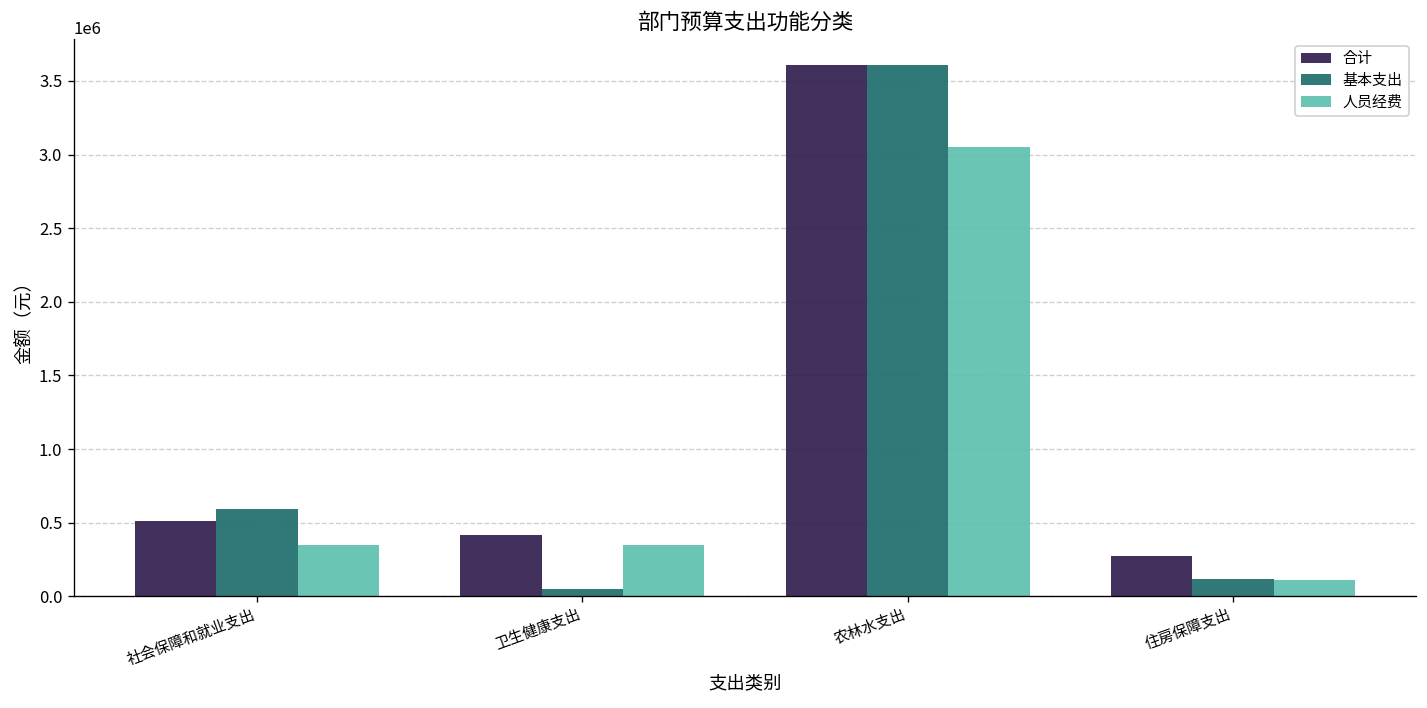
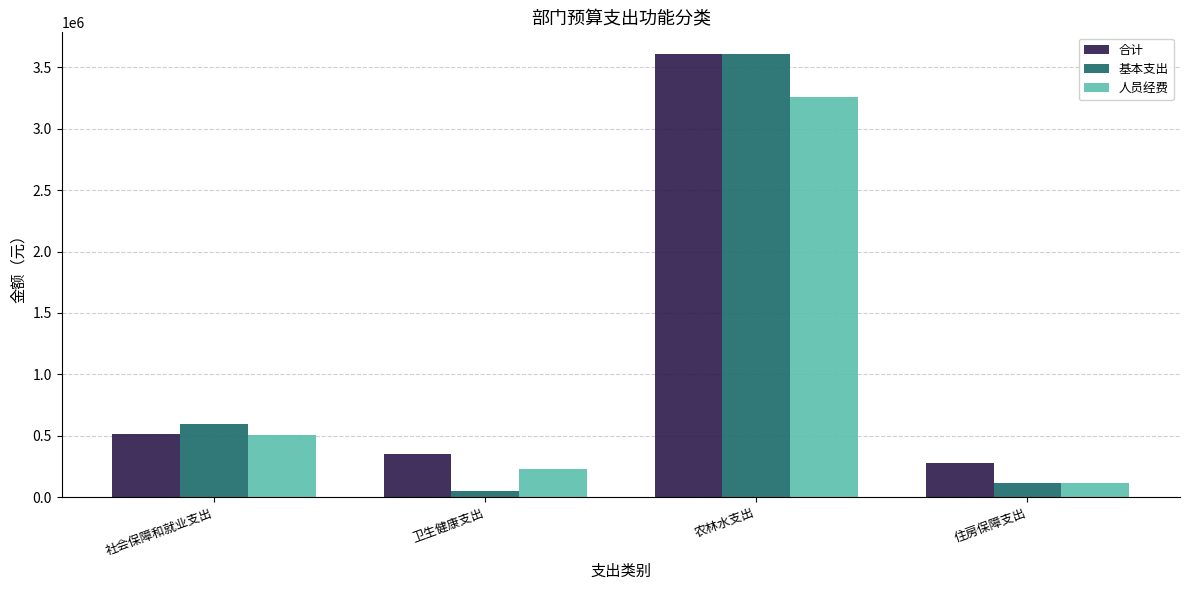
  {
    "合计": {
      "社会保障和就业支出": 510000,
-     "卫生健康支出": 410000,
+     "卫生健康支出": 350000,
      "农林水支出": 3610000,
      "住房保障支出": 280000
    },
    "基本支出": {
      "社会保障和就业支出": 590000,
      "卫生健康支出": 50000,
      "农林水支出": 3610000,
      "住房保障支出": 120000
    },
    "人员经费": {
-     "社会保障和就业支出": 350000,
-     "卫生健康支出": 350000,
-     "农林水支出": 3050000,
+     "社会保障和就业支出": 510000,
+     "卫生健康支出": 230000,
+     "农林水支出": 3260000,
      "住房保障支出": 110000
    }
  }
